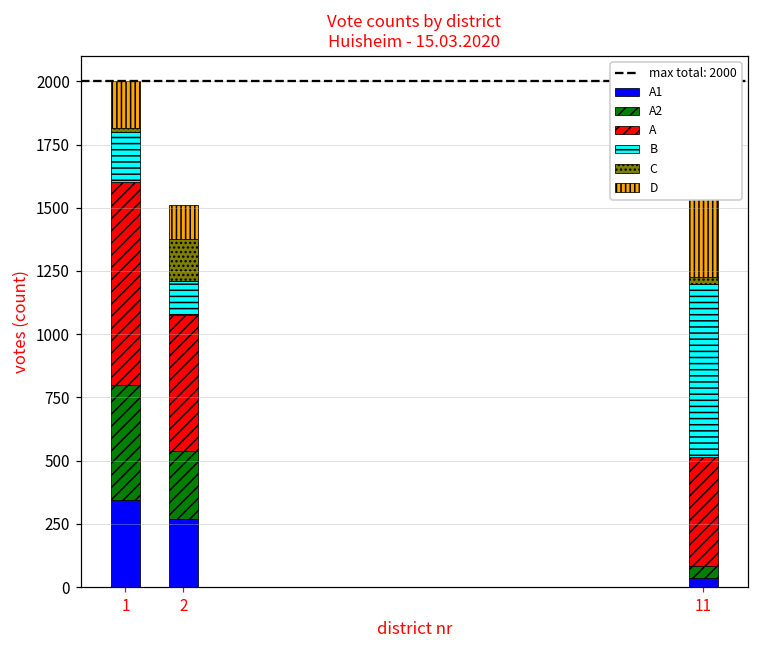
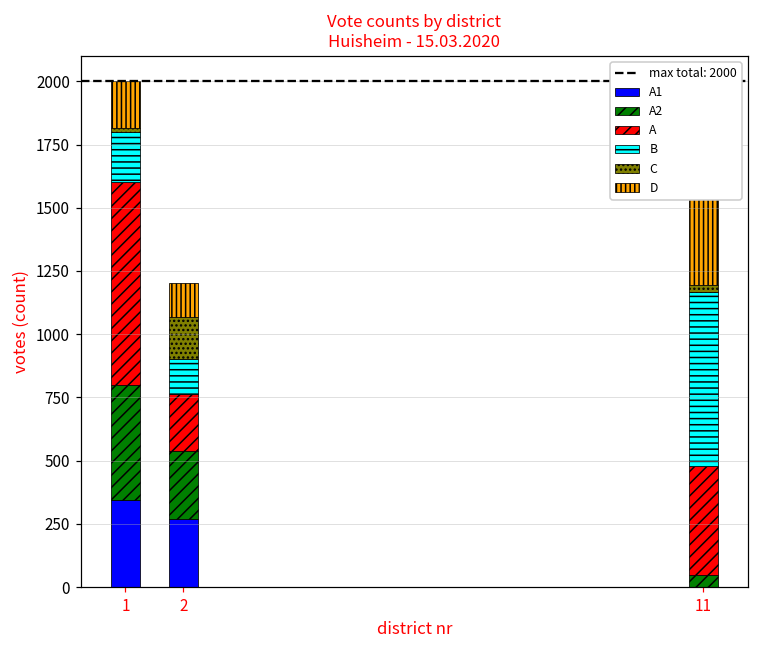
  {
    "A1": {
      "1": 350,
      "2": 270,
-     "11": 40
+     "11": 0
    },
    "A2": {
      "1": 450,
      "2": 270,
      "11": 50
    },
    "A": {
      "1": 800,
-     "2": 540,
+     "2": 230,
      "11": 430
    },
    "B": {
      "1": 200,
      "2": 140,
      "11": 690
    },
    "C": {
      "1": 20,
      "2": 170,
      "11": 30
    },
    "D": {
      "1": 180,
      "2": 130
    }
  }
